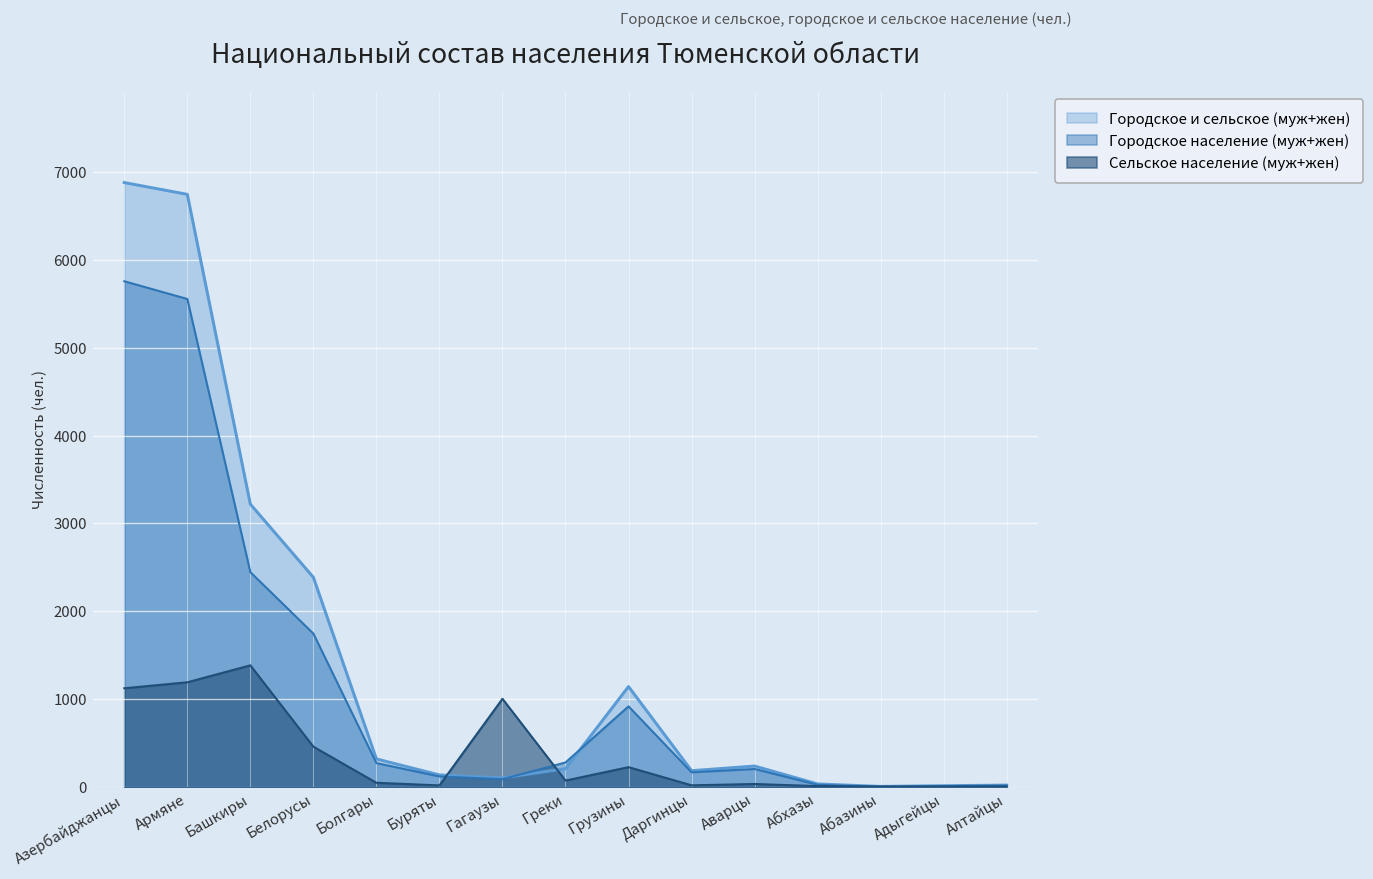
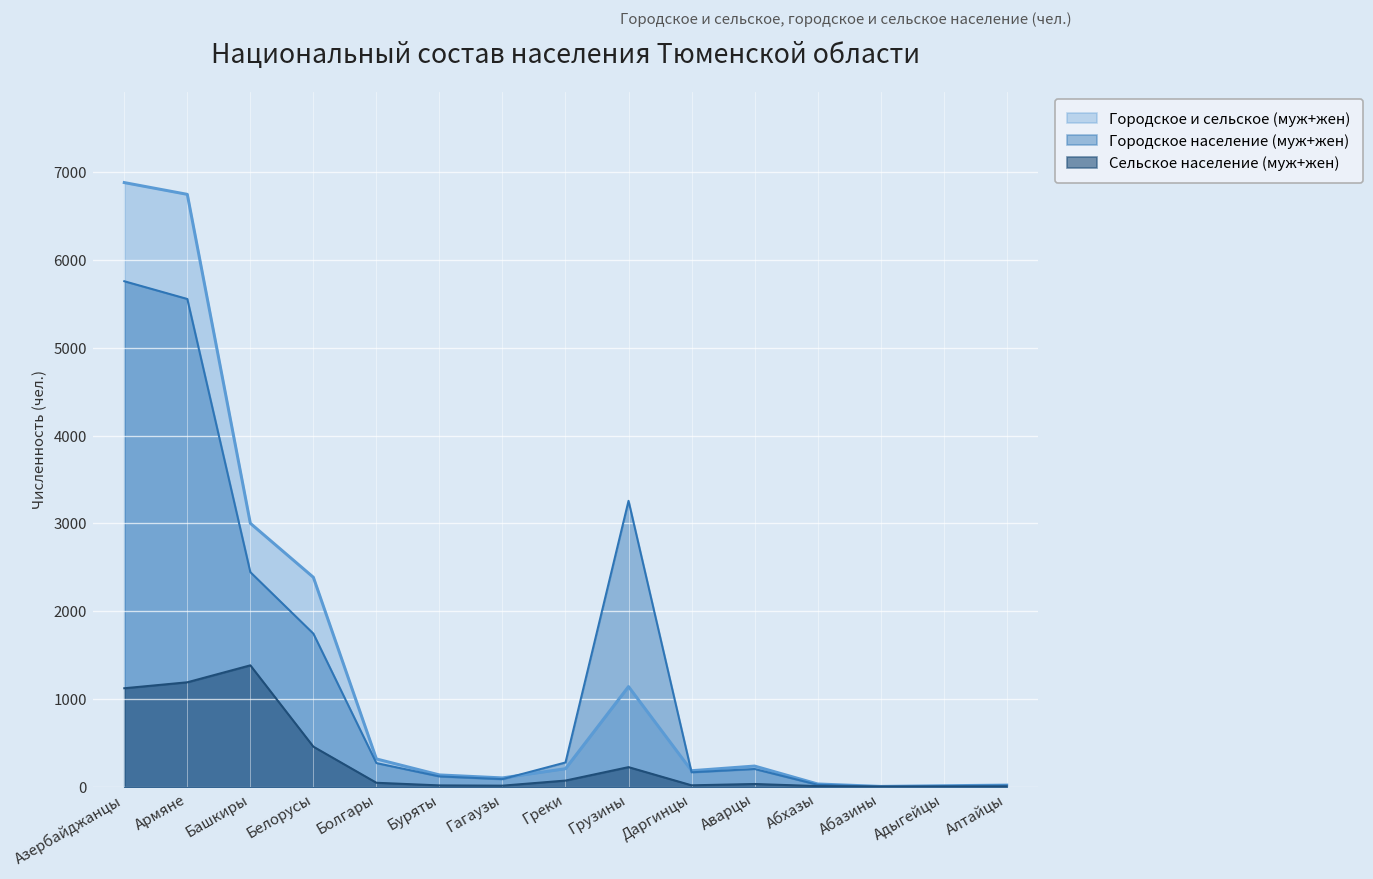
  {
    "Городское и сельское (муж+жен)": {
      "Азербайджанцы": 6900,
      "Армяне": 6700,
-     "Башкиры": 3200,
+     "Башкиры": 3000,
      "Белорусы": 2400,
      "Болгары": 300,
      "Греки": 200,
      "Грузины": 1100
    },
    "Городское население (муж+жен)": {
      "Азербайджанцы": 5800,
      "Армяне": 5600,
      "Башкиры": 2400,
      "Белорусы": 1700,
      "Болгары": 300,
      "Греки": 300,
-     "Грузины": 900
+     "Грузины": 3300
    },
    "Сельское население (муж+жен)": {
      "Азербайджанцы": 1100,
      "Армяне": 1200,
      "Башкиры": 1400,
      "Белорусы": 500,
      "Болгары": 0,
      "Буряты": 0,
-     "Гагаузы": 1000,
+     "Гагаузы": 0,
      "Греки": 100,
      "Грузины": 200,
      "Даргинцы": 0,
      "Аварцы": 0
    }
  }
